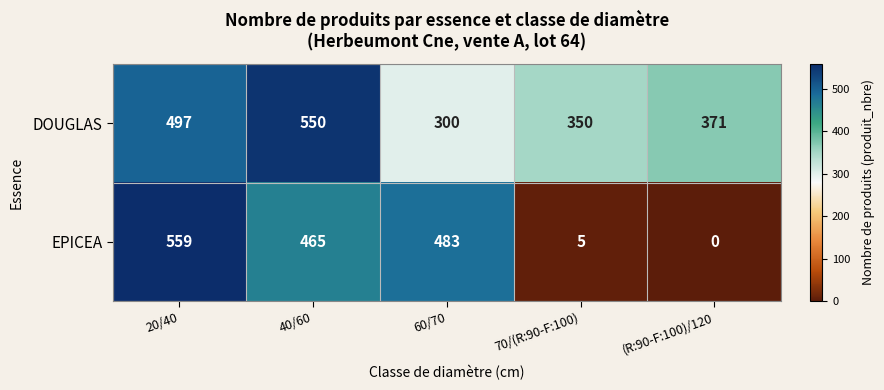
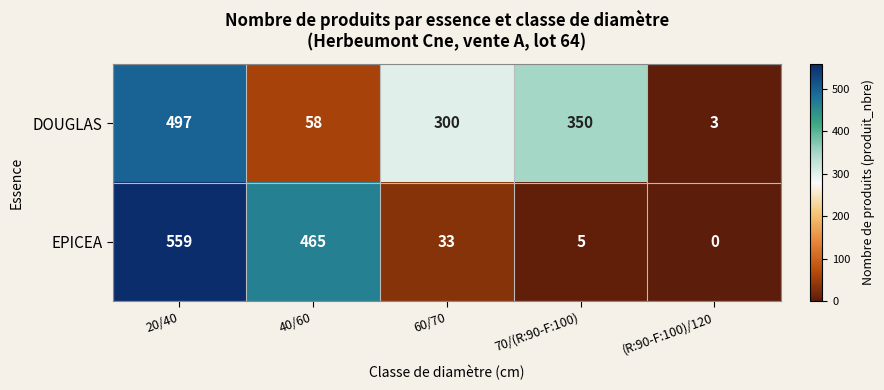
  {
    "DOUGLAS": {
      "20/40": 497,
-     "40/60": 550,
+     "40/60": 58,
      "60/70": 300,
      "70/(R:90-F:100)": 350,
-     "(R:90-F:100)/120": 371
+     "(R:90-F:100)/120": 3
    },
    "EPICEA": {
      "20/40": 559,
      "40/60": 465,
-     "60/70": 483,
+     "60/70": 33,
      "70/(R:90-F:100)": 5,
      "(R:90-F:100)/120": 0
    }
  }
